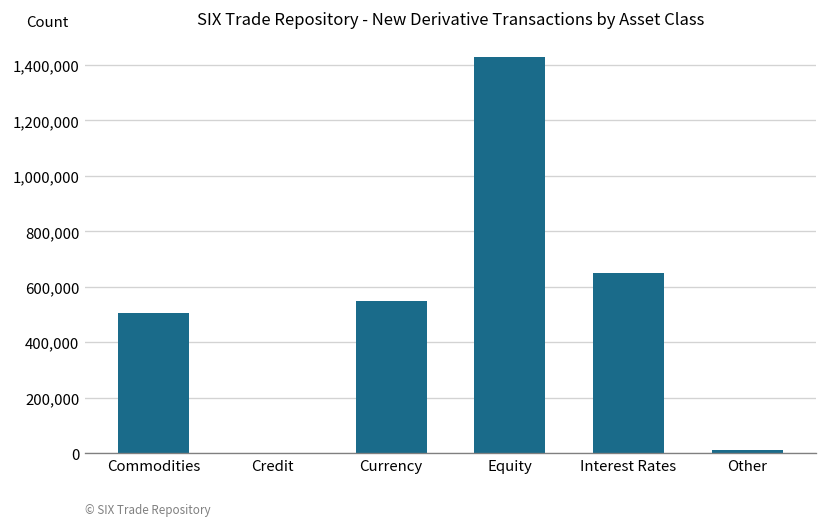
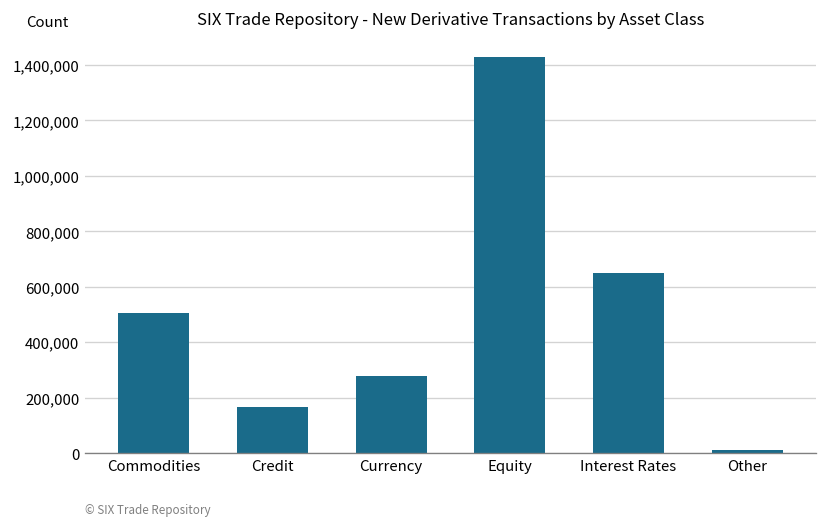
  {
    "Commodities": "510,000",
-   "Credit": "0",
-   "Currency": "550,000",
+   "Credit": "170,000",
+   "Currency": "280,000",
    "Equity": "1,430,000",
    "Interest Rates": "650,000",
    "Other": "10,000"
  }
